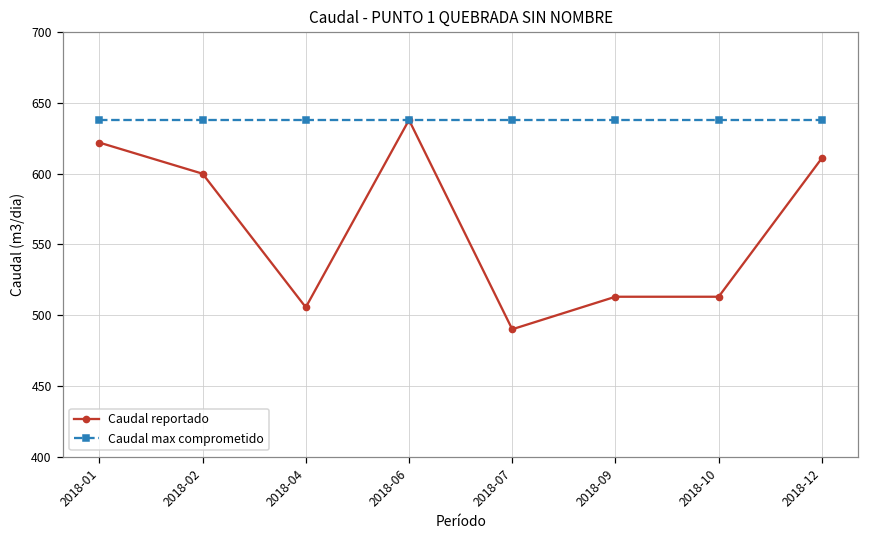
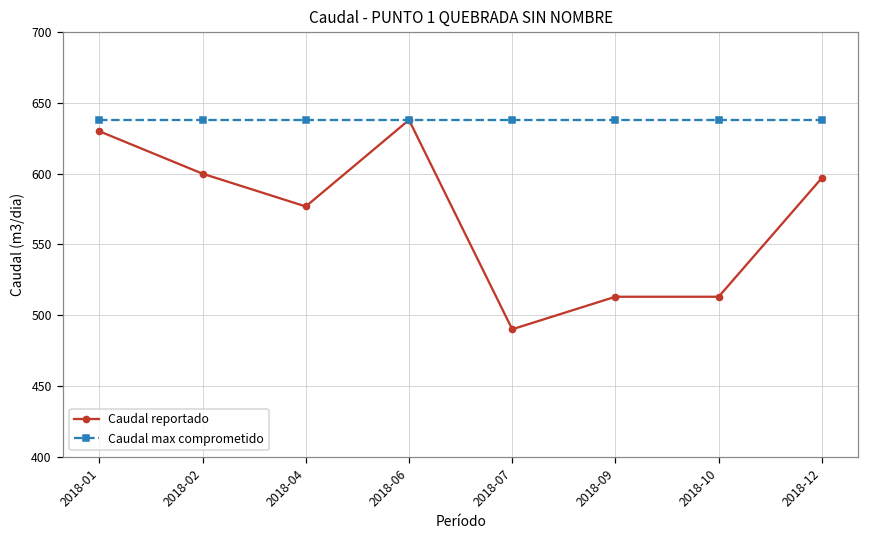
  {
    "Caudal reportado": {
-     "2018-01": 622,
+     "2018-01": 630,
      "2018-02": 600,
-     "2018-04": 506,
+     "2018-04": 577,
      "2018-07": 490,
      "2018-09": 513,
      "2018-10": 513,
-     "2018-12": 611
+     "2018-12": 597
    },
    "Caudal max comprometido": {
      "2018-01": 638,
      "2018-02": 638,
      "2018-04": 638,
      "2018-07": 638,
      "2018-09": 638,
      "2018-10": 638,
      "2018-12": 638
    }
  }
